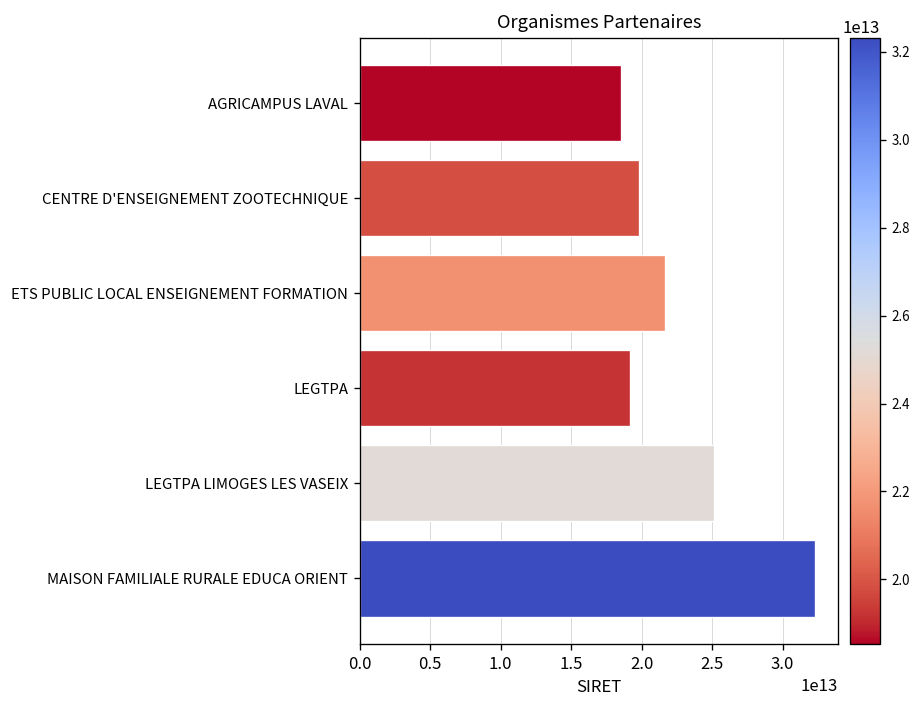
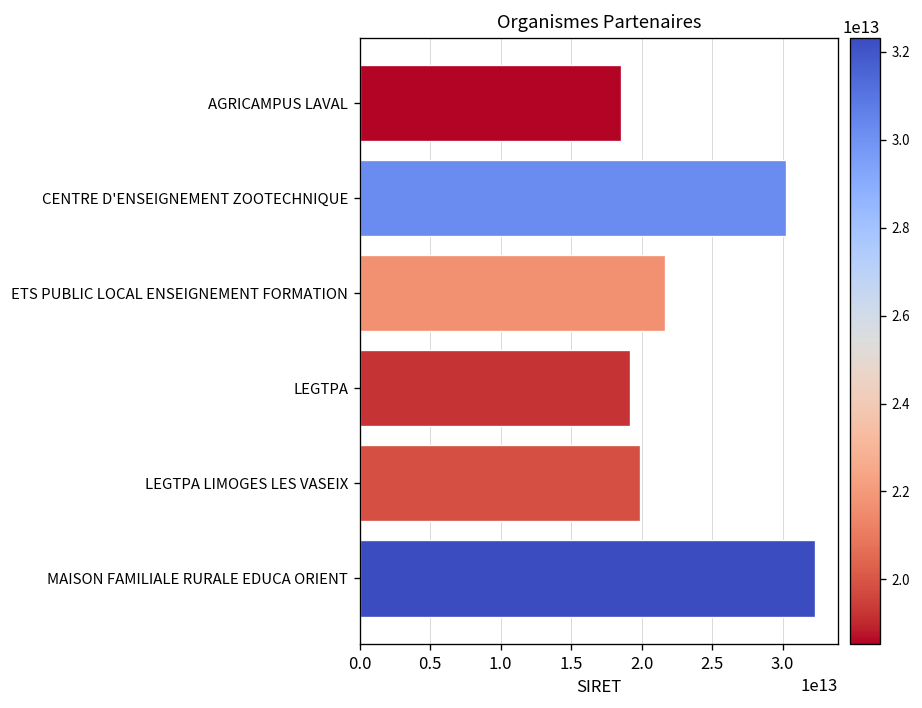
  {
    "AGRICAMPUS LAVAL": 18500000000000,
-   "CENTRE D'ENSEIGNEMENT ZOOTECHNIQUE": 19800000000000,
+   "CENTRE D'ENSEIGNEMENT ZOOTECHNIQUE": 30300000000000,
    "ETS PUBLIC LOCAL ENSEIGNEMENT FORMATION": 21700000000000,
    "LEGTPA": 19200000000000,
-   "LEGTPA LIMOGES LES VASEIX": 25200000000000,
+   "LEGTPA LIMOGES LES VASEIX": 19900000000000,
    "MAISON FAMILIALE RURALE EDUCA ORIENT": 32300000000000
  }
